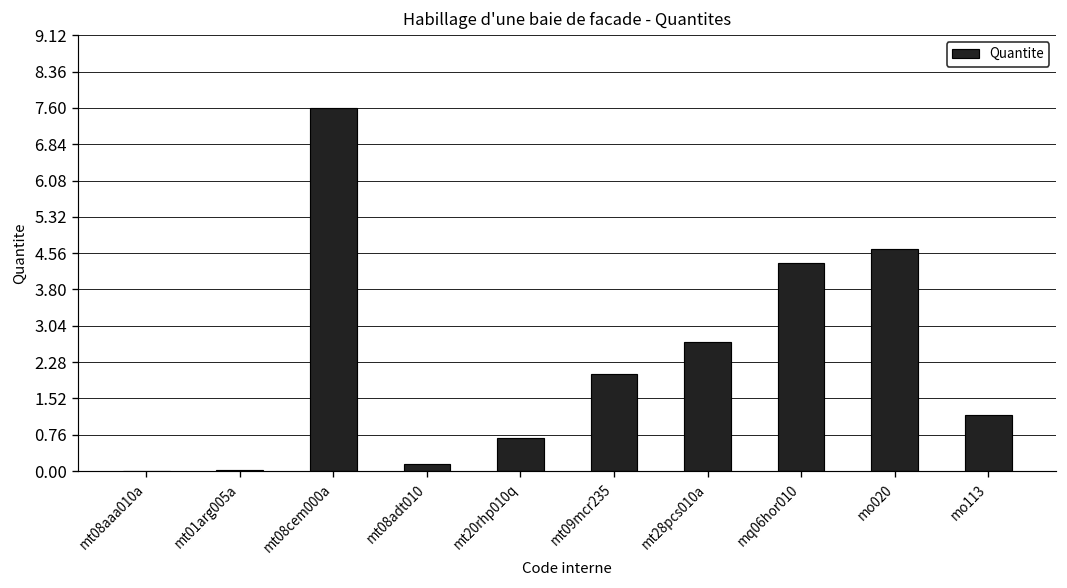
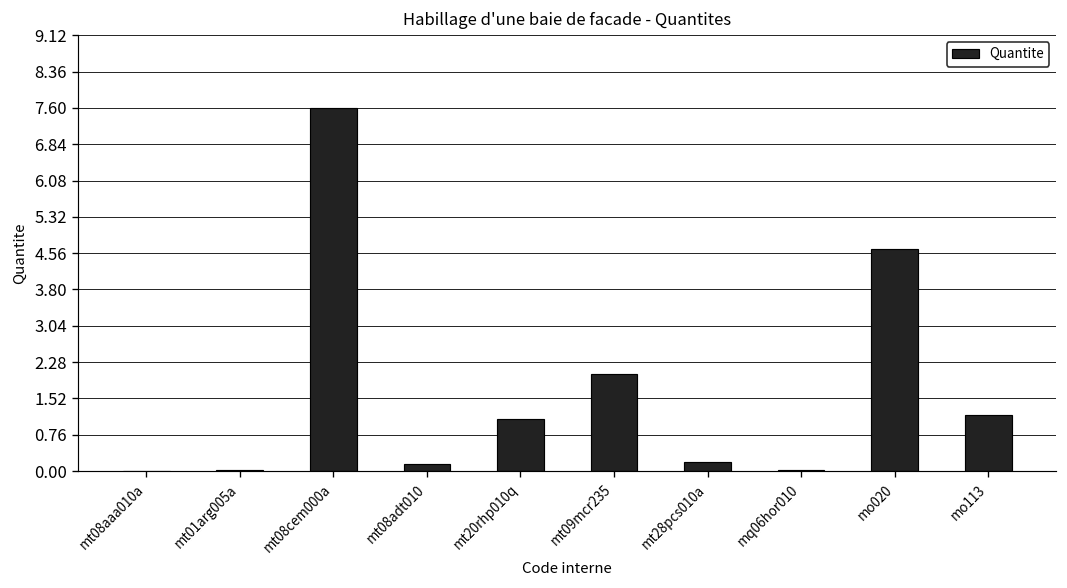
  {
    "mt08cem000a": 7.6,
    "mt08adt010": 0.2,
-   "mt20rhp010q": 0.7,
+   "mt20rhp010q": 1.1,
    "mt09mcr235": 2.0,
-   "mt28pcs010a": 2.7,
-   "mq06hor010": 4.4,
+   "mt28pcs010a": 0.2,
+   "mq06hor010": 0.0,
    "mo020": 4.6,
    "mo113": 1.2
  }
